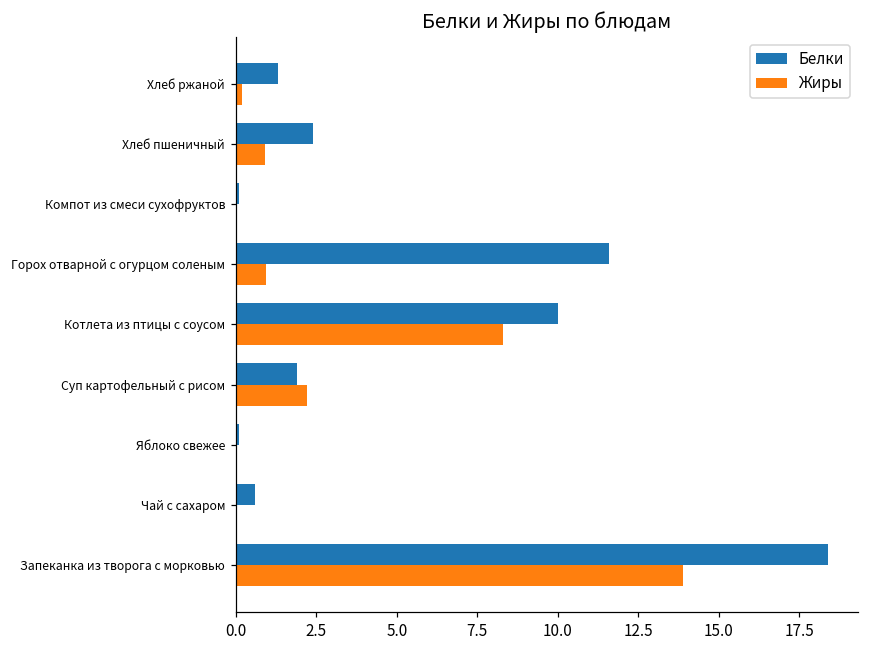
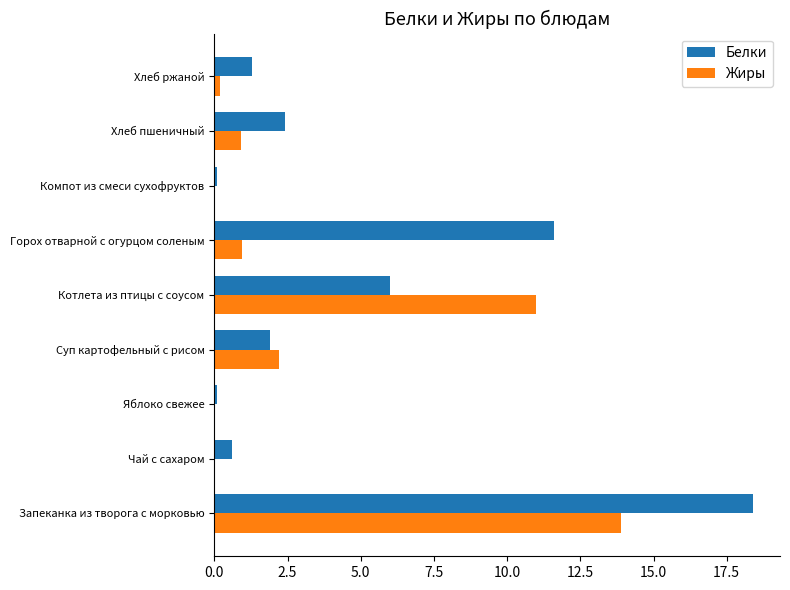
  {
    "Белки": {
      "Хлеб ржаной": 1.3,
      "Хлеб пшеничный": 2.4,
      "Компот из смеси сухофруктов": 0.1,
      "Горох отварной с огурцом соленым": 11.6,
-     "Котлета из птицы с соусом": 10,
+     "Котлета из птицы с соусом": 6,
      "Суп картофельный с рисом": 1.9,
      "Яблоко свежее": 0.1,
      "Чай с сахаром": 0.6,
      "Запеканка из творога с морковью": 18.4
    },
    "Жиры": {
      "Хлеб ржаной": 0.2,
      "Хлеб пшеничный": 0.9,
      "Компот из смеси сухофруктов": 0.0,
      "Горох отварной с огурцом соленым": 0.9,
-     "Котлета из птицы с соусом": 8.3,
+     "Котлета из птицы с соусом": 11.0,
      "Суп картофельный с рисом": 2.2,
      "Яблоко свежее": 0.0,
      "Чай с сахаром": 0.0,
      "Запеканка из творога с морковью": 13.9
    }
  }
